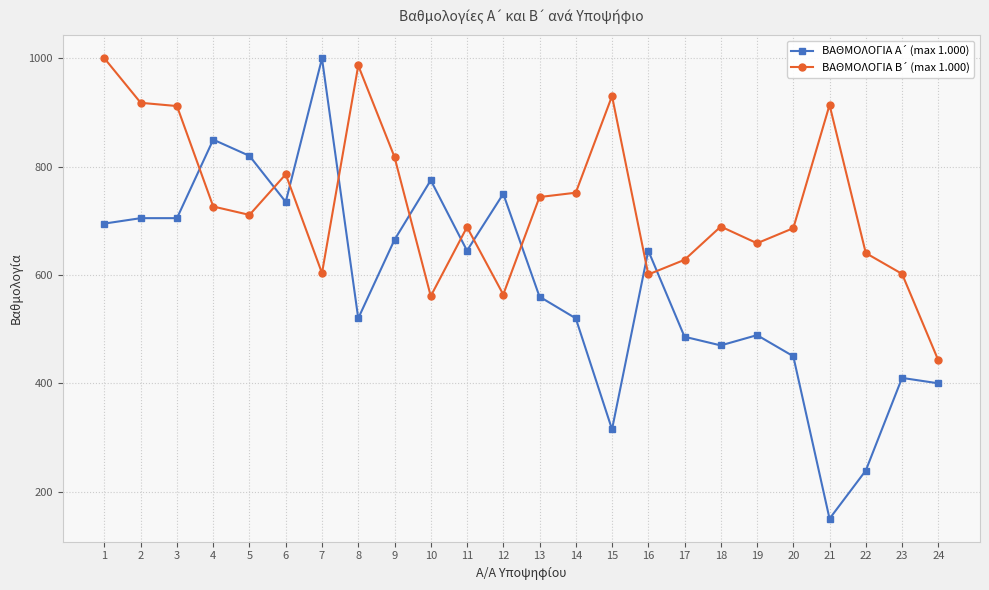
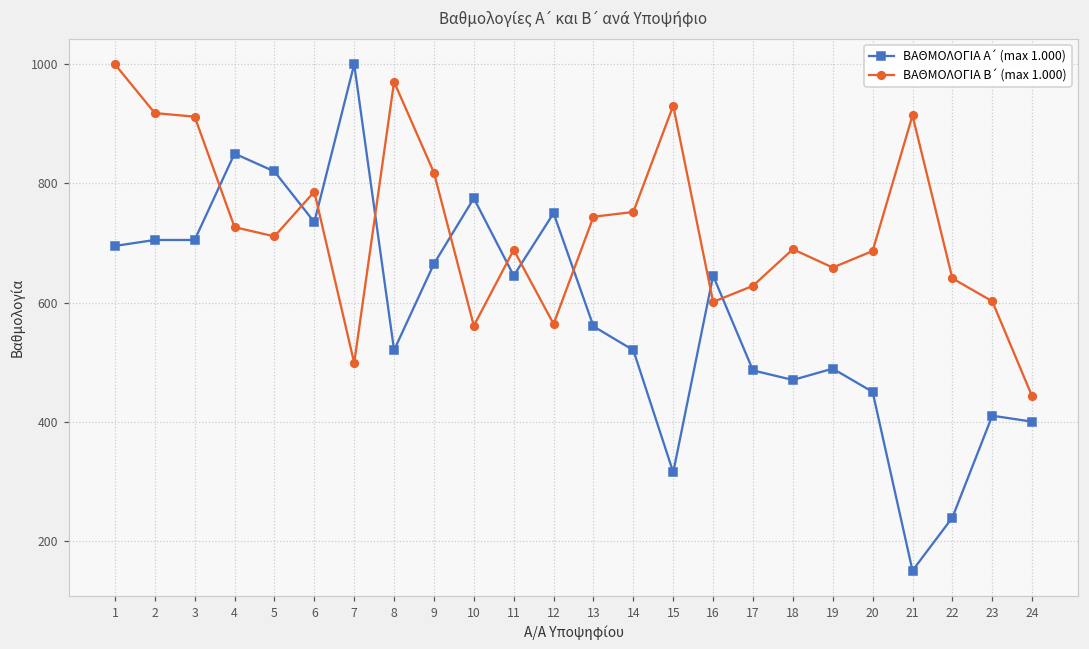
  {
    "ΒΑΘΜΟΛΟΓΙΑ Α΄ (max 1.000)": {
      "1": 700,
      "2": 710,
      "3": 710,
      "4": 850,
      "5": 820,
      "6": 740,
      "7": 1000,
      "8": 520,
      "9": 670,
      "10": 780,
      "11": 650,
      "12": 750,
      "13": 560,
      "14": 520,
      "15": 320,
      "16": 650,
      "17": 490,
      "18": 470,
      "19": 490,
      "20": 450,
      "21": 150,
      "22": 240,
      "23": 410,
      "24": 400
    },
    "ΒΑΘΜΟΛΟΓΙΑ Β΄ (max 1.000)": {
      "1": 1000,
      "2": 920,
      "3": 910,
      "4": 730,
      "5": 710,
      "6": 790,
-     "7": 600,
-     "8": 990,
+     "7": 500,
+     "8": 970,
      "9": 820,
      "10": 560,
      "11": 690,
      "12": 560,
      "13": 740,
      "14": 750,
      "15": 930,
      "16": 600,
      "17": 630,
      "18": 690,
      "19": 660,
      "20": 690,
      "21": 910,
      "22": 640,
      "23": 600,
      "24": 440
    }
  }
